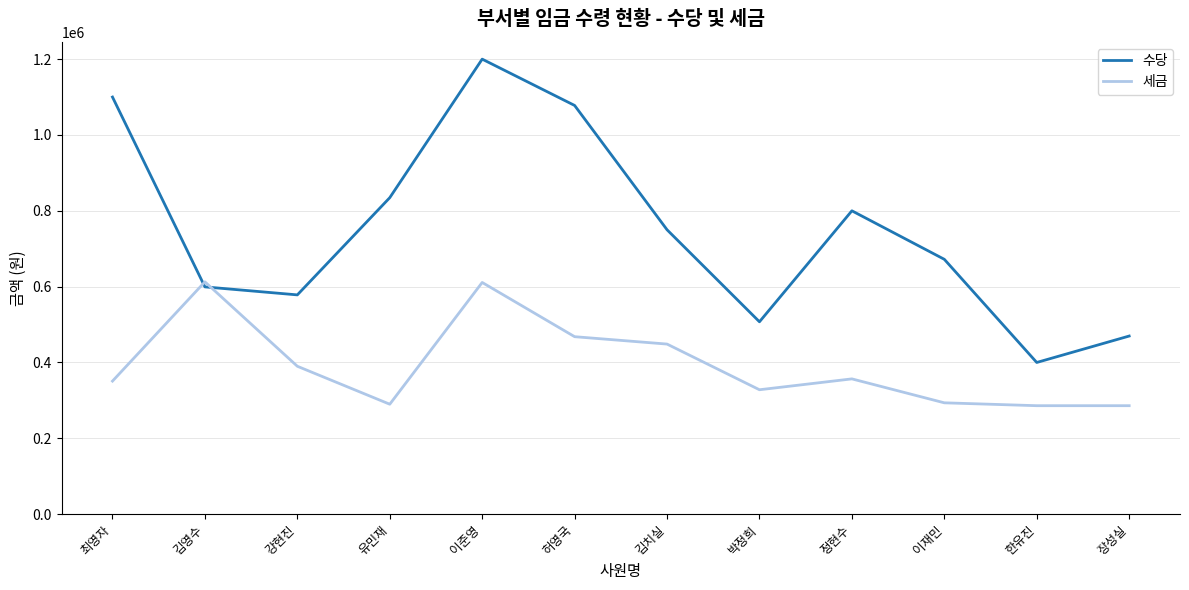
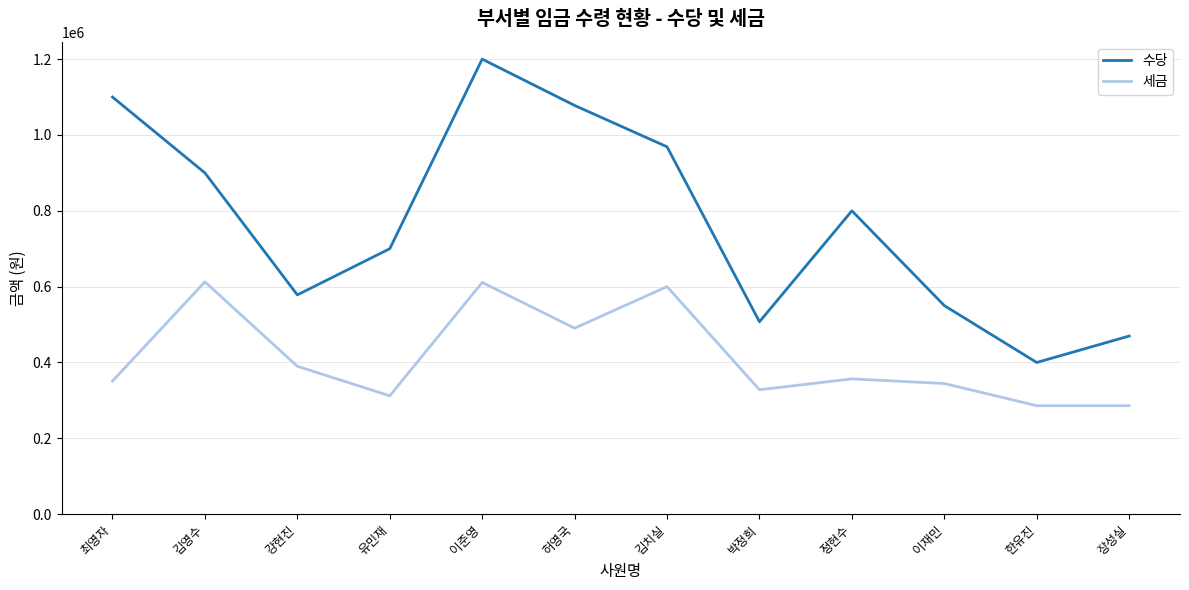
  {
    "수당": {
      "최영자": 1100000,
-     "김영수": 600000,
+     "김영수": 900000,
      "강현진": 580000,
-     "유민재": 830000,
+     "유민재": 700000,
      "이준영": 1200000,
      "허영국": 1080000,
-     "김치실": 750000,
+     "김치실": 970000,
      "박정희": 510000,
      "정현수": 800000,
-     "이재민": 670000,
+     "이재민": 550000,
      "한유진": 400000,
      "장성실": 470000
    },
    "세금": {
      "최영자": 350000,
      "김영수": 610000,
      "강현진": 390000,
-     "유민재": 290000,
+     "유민재": 310000,
      "이준영": 610000,
-     "허영국": 470000,
-     "김치실": 450000,
+     "허영국": 490000,
+     "김치실": 600000,
      "박정희": 330000,
      "정현수": 360000,
-     "이재민": 290000,
+     "이재민": 340000,
      "한유진": 290000,
      "장성실": 290000
    }
  }
